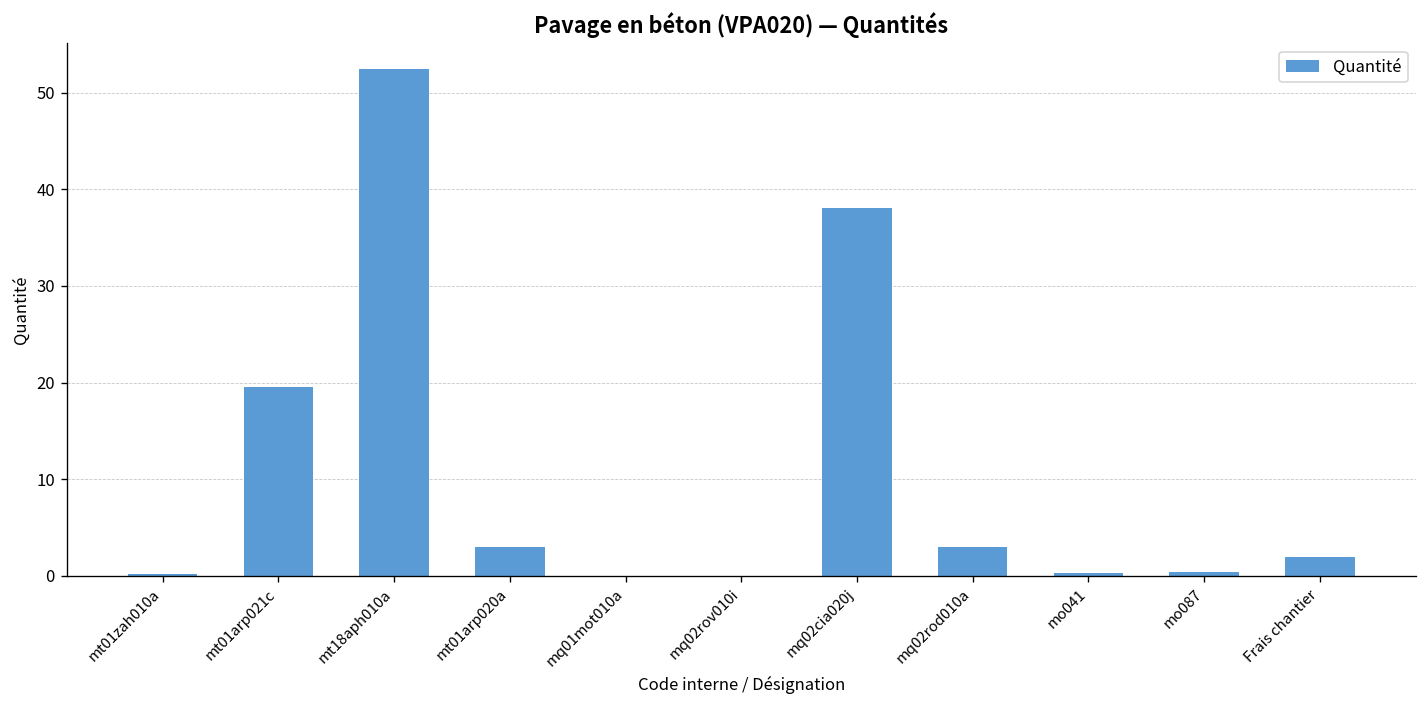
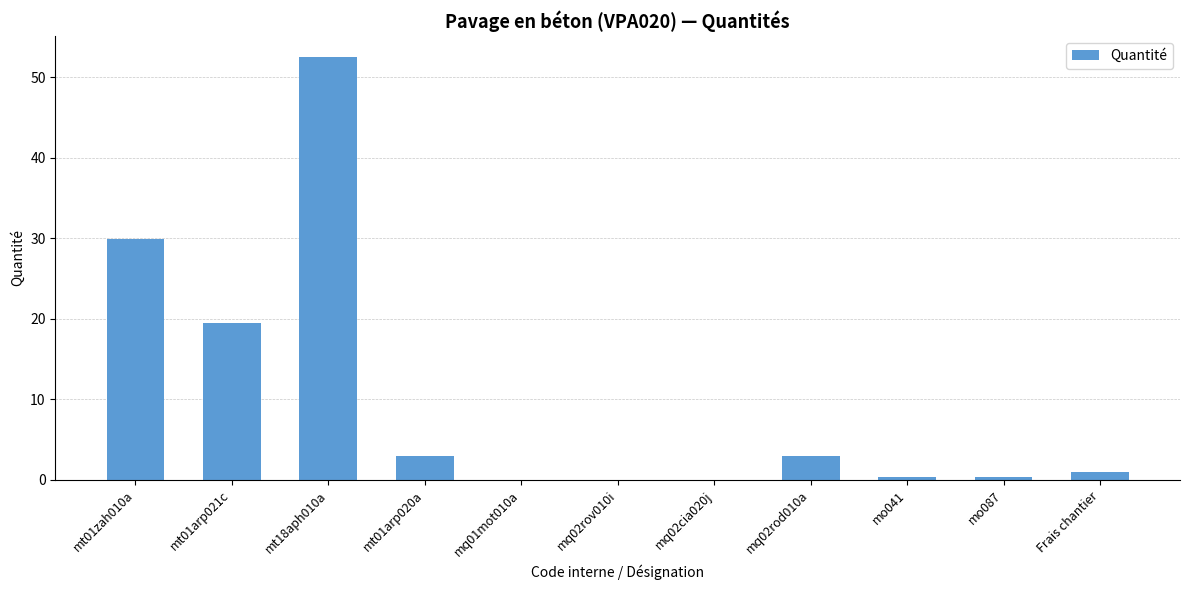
  {
-   "mt01zah010a": 0,
+   "mt01zah010a": 30,
    "mt01arp021c": 20,
    "mt18aph010a": 53,
    "mt01arp020a": 3,
-   "mq02cia020j": 38,
+   "mq02cia020j": 0,
    "mq02rod010a": 3,
    "mo041": 0,
    "mo087": 0,
-   "Frais chantier": 2
+   "Frais chantier": 1
  }
